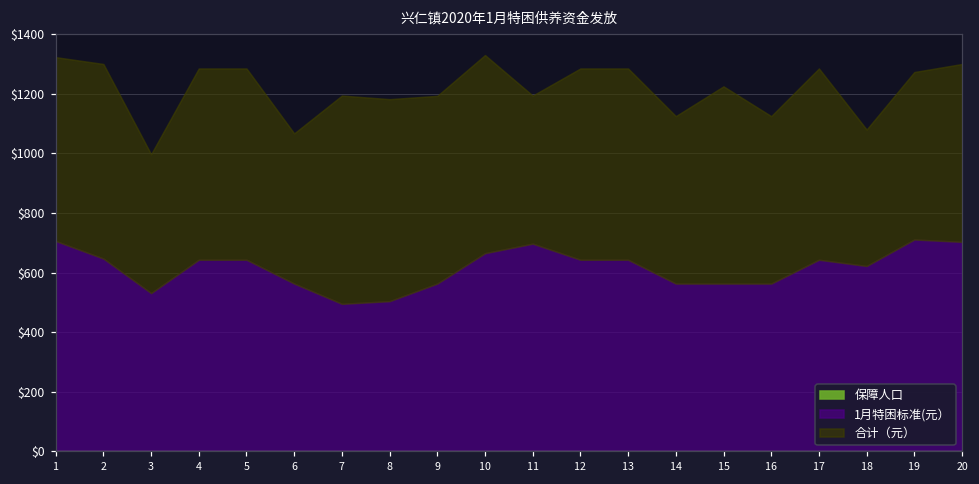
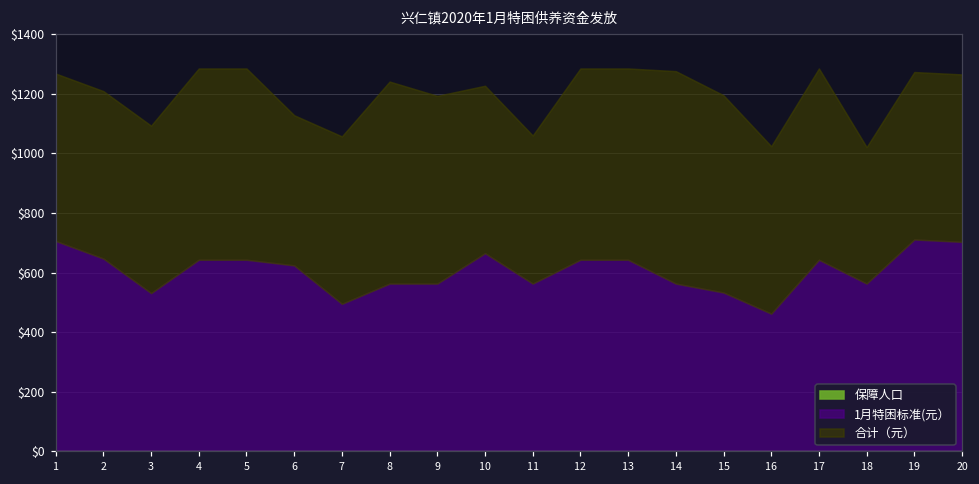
  {
    "1月特困标准(元）": {
      "1": "$710",
      "2": "$650",
      "3": "$530",
      "4": "$640",
      "5": "$640",
-     "6": "$560",
+     "6": "$620",
      "7": "$490",
-     "8": "$500",
+     "8": "$560",
      "9": "$560",
      "10": "$660",
-     "11": "$700",
+     "11": "$560",
      "12": "$640",
      "13": "$640",
      "14": "$560",
-     "15": "$560",
-     "16": "$560",
+     "15": "$530",
+     "16": "$460",
      "17": "$640",
-     "18": "$620",
+     "18": "$560",
      "19": "$710",
      "20": "$700"
    },
    "合计（元）": {
-     "1": "$620",
-     "2": "$650",
-     "3": "$470",
+     "1": "$560",
+     "2": "$560",
+     "3": "$560",
      "4": "$640",
      "5": "$640",
      "6": "$500",
-     "7": "$700",
+     "7": "$560",
      "8": "$680",
      "9": "$630",
-     "10": "$670",
+     "10": "$560",
      "11": "$500",
      "12": "$640",
      "13": "$640",
-     "14": "$560",
+     "14": "$710",
      "15": "$660",
      "16": "$560",
      "17": "$640",
      "18": "$460",
      "19": "$560",
-     "20": "$600"
+     "20": "$560"
    }
  }
